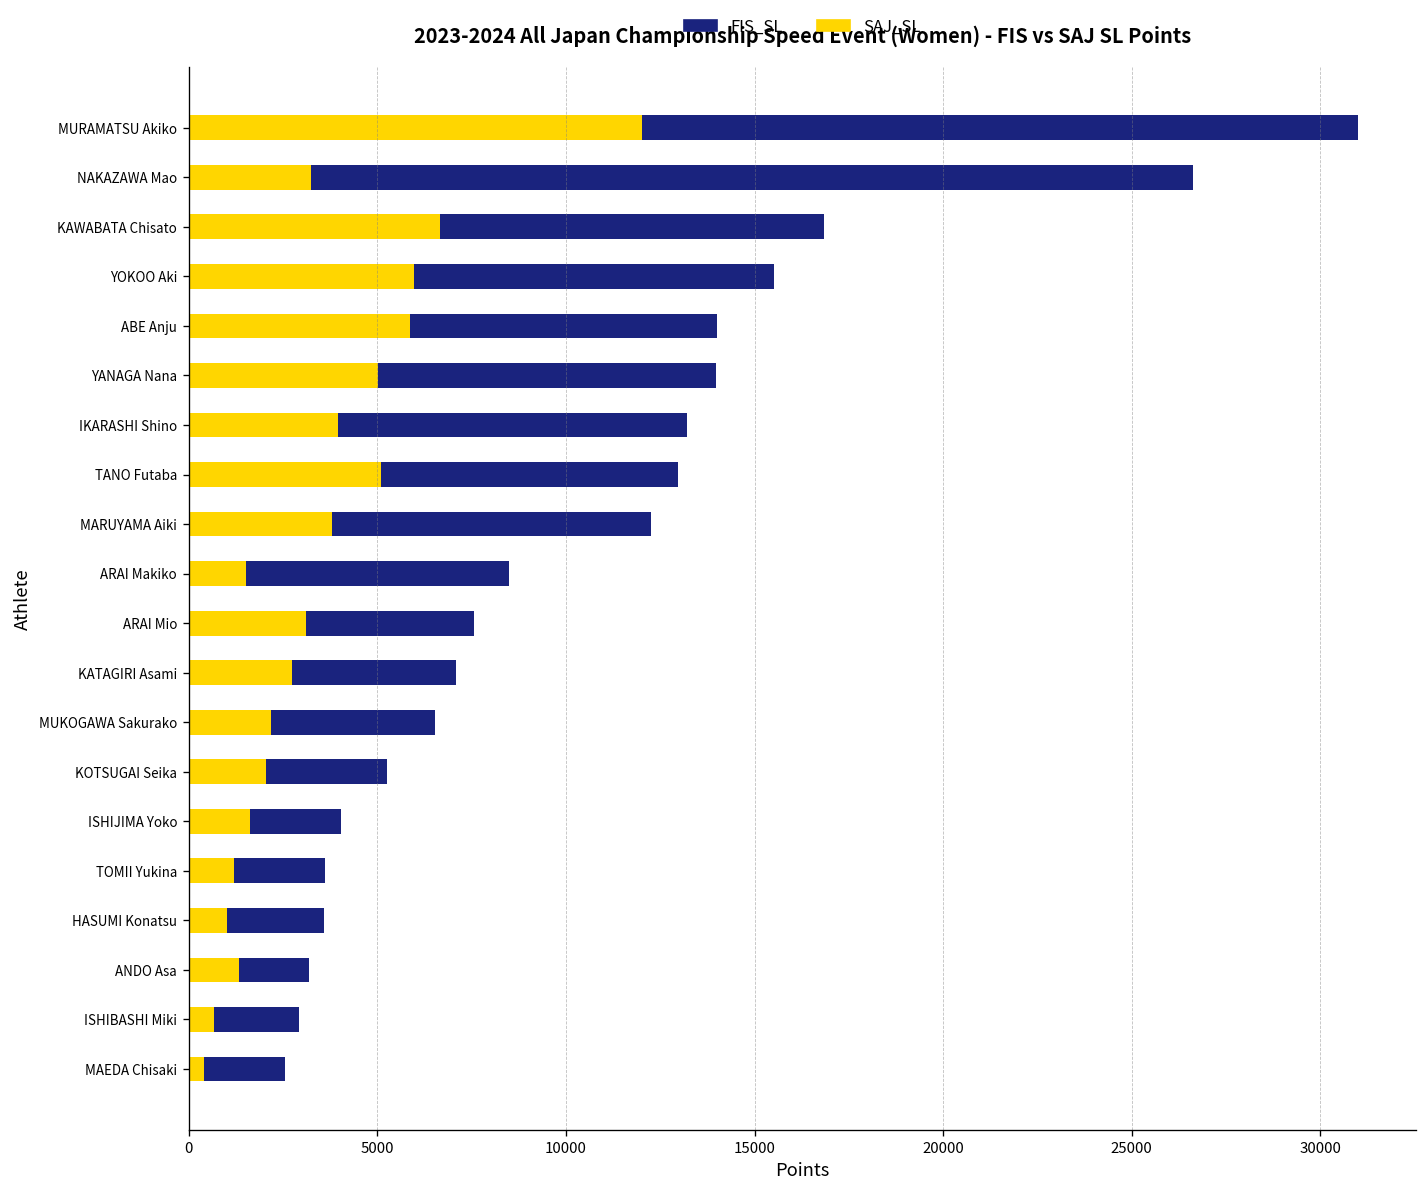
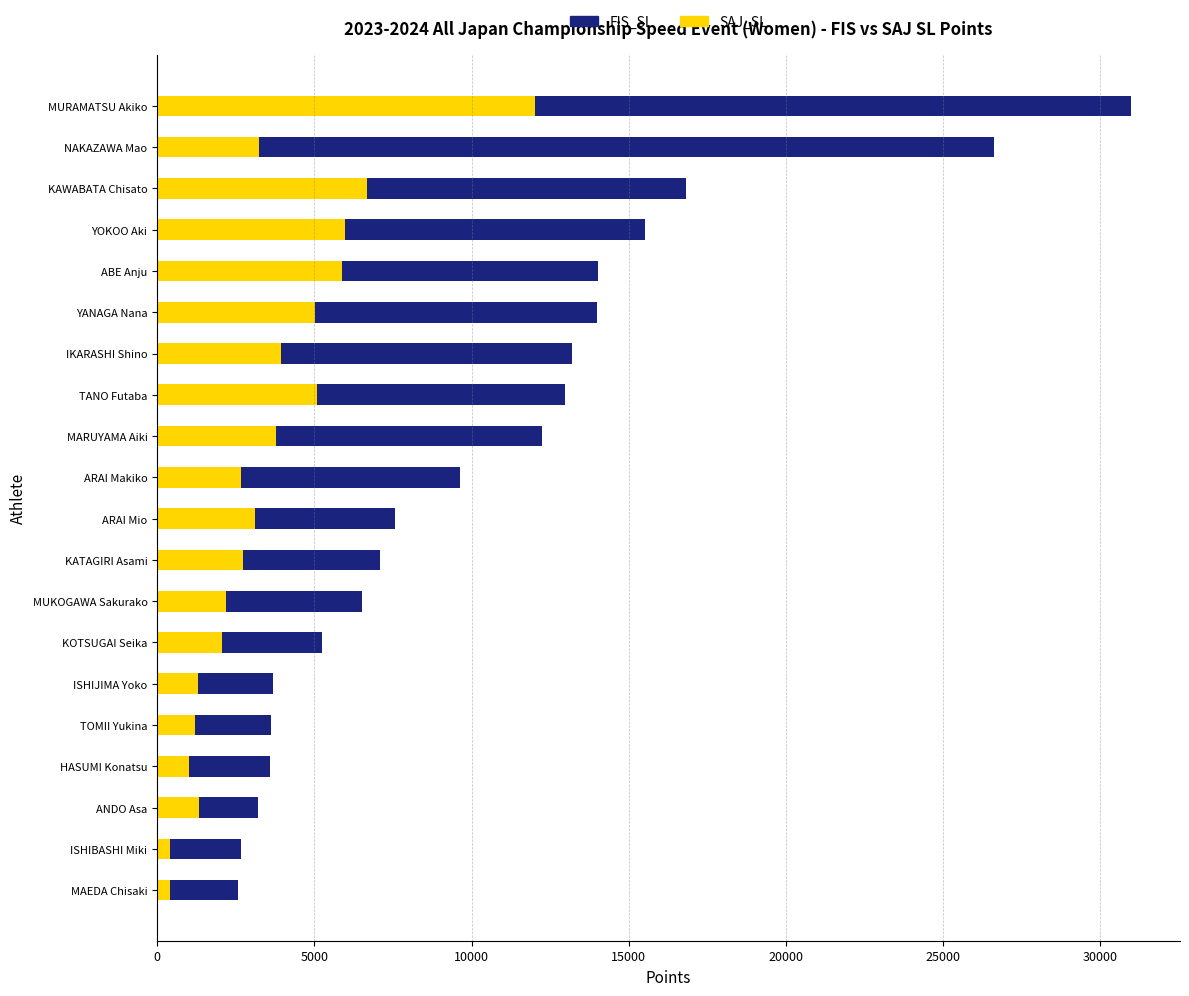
  {
    "SAJ_SL": {
      "MURAMATSU Akiko": 12000,
      "NAKAZAWA Mao": 3200,
      "KAWABATA Chisato": 6700,
      "YOKOO Aki": 6000,
      "ABE Anju": 5900,
      "YANAGA Nana": 5000,
      "IKARASHI Shino": 3900,
      "TANO Futaba": 5100,
      "MARUYAMA Aiki": 3800,
-     "ARAI Makiko": 1500,
+     "ARAI Makiko": 2700,
      "ARAI Mio": 3100,
      "KATAGIRI Asami": 2700,
      "MUKOGAWA Sakurako": 2200,
      "KOTSUGAI Seika": 2100,
-     "ISHIJIMA Yoko": 1600,
+     "ISHIJIMA Yoko": 1300,
      "TOMII Yukina": 1200,
      "HASUMI Konatsu": 1000,
      "ANDO Asa": 1300,
-     "ISHIBASHI Miki": 700,
+     "ISHIBASHI Miki": 400,
      "MAEDA Chisaki": 400
    },
    "FIS_SL": {
      "MURAMATSU Akiko": 19000,
      "NAKAZAWA Mao": 23400,
      "KAWABATA Chisato": 10200,
      "YOKOO Aki": 9600,
      "ABE Anju": 8100,
      "YANAGA Nana": 9000,
      "IKARASHI Shino": 9300,
      "TANO Futaba": 7900,
      "MARUYAMA Aiki": 8500,
      "ARAI Makiko": 7000,
      "ARAI Mio": 4500,
      "KATAGIRI Asami": 4300,
      "MUKOGAWA Sakurako": 4300,
      "KOTSUGAI Seika": 3200,
      "ISHIJIMA Yoko": 2400,
      "TOMII Yukina": 2400,
      "HASUMI Konatsu": 2600,
      "ANDO Asa": 1900,
      "ISHIBASHI Miki": 2300,
      "MAEDA Chisaki": 2200
    }
  }
